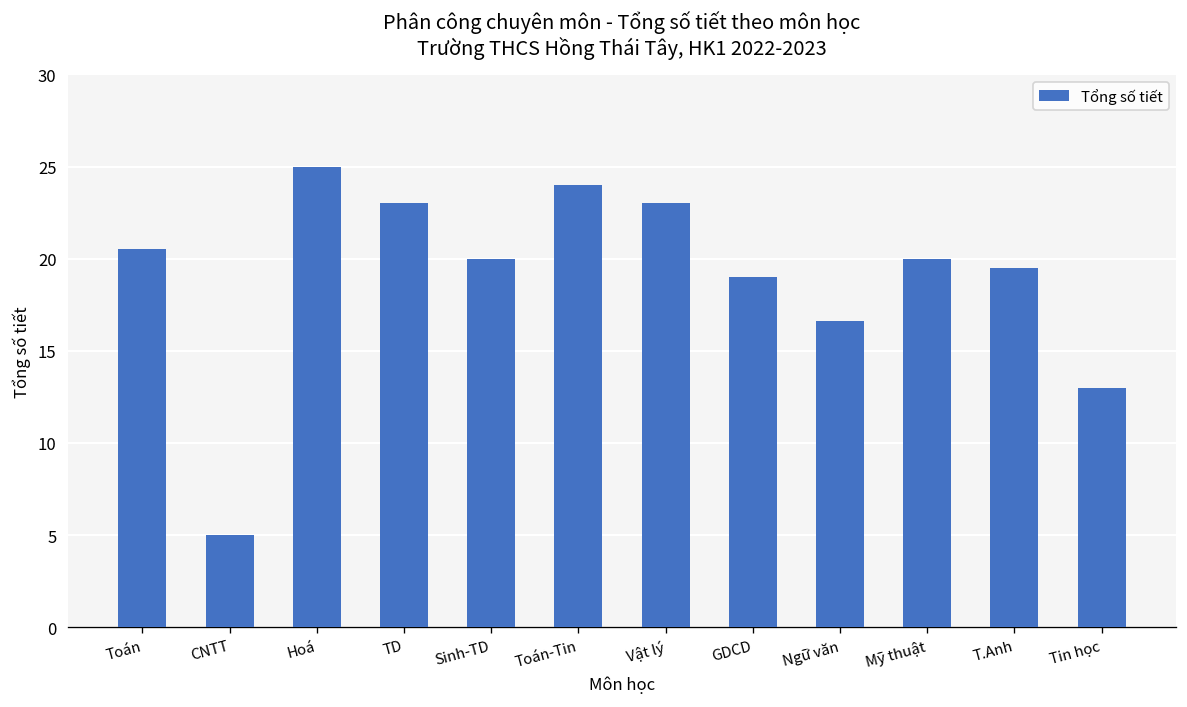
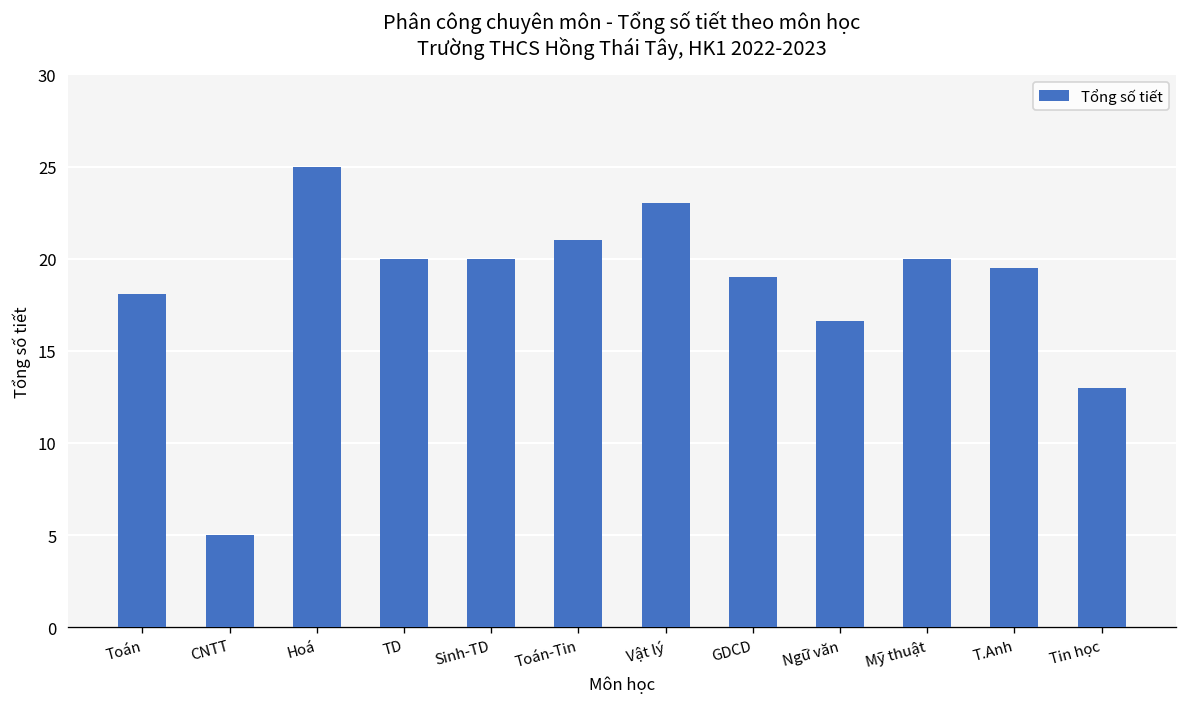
  {
-   "Toán": 20.5,
+   "Toán": 18.1,
    "CNTT": 5.0,
    "Hoá": 25.0,
-   "TD": 23,
+   "TD": 20,
    "Sinh-TD": 20.0,
-   "Toán-Tin": 24,
+   "Toán-Tin": 21,
    "Vật lý": 23.0,
    "GDCD": 19.0,
    "Ngữ văn": 16.6,
    "Mỹ thuật": 20.0,
    "T.Anh": 19.5,
    "Tin học": 13.0
  }
